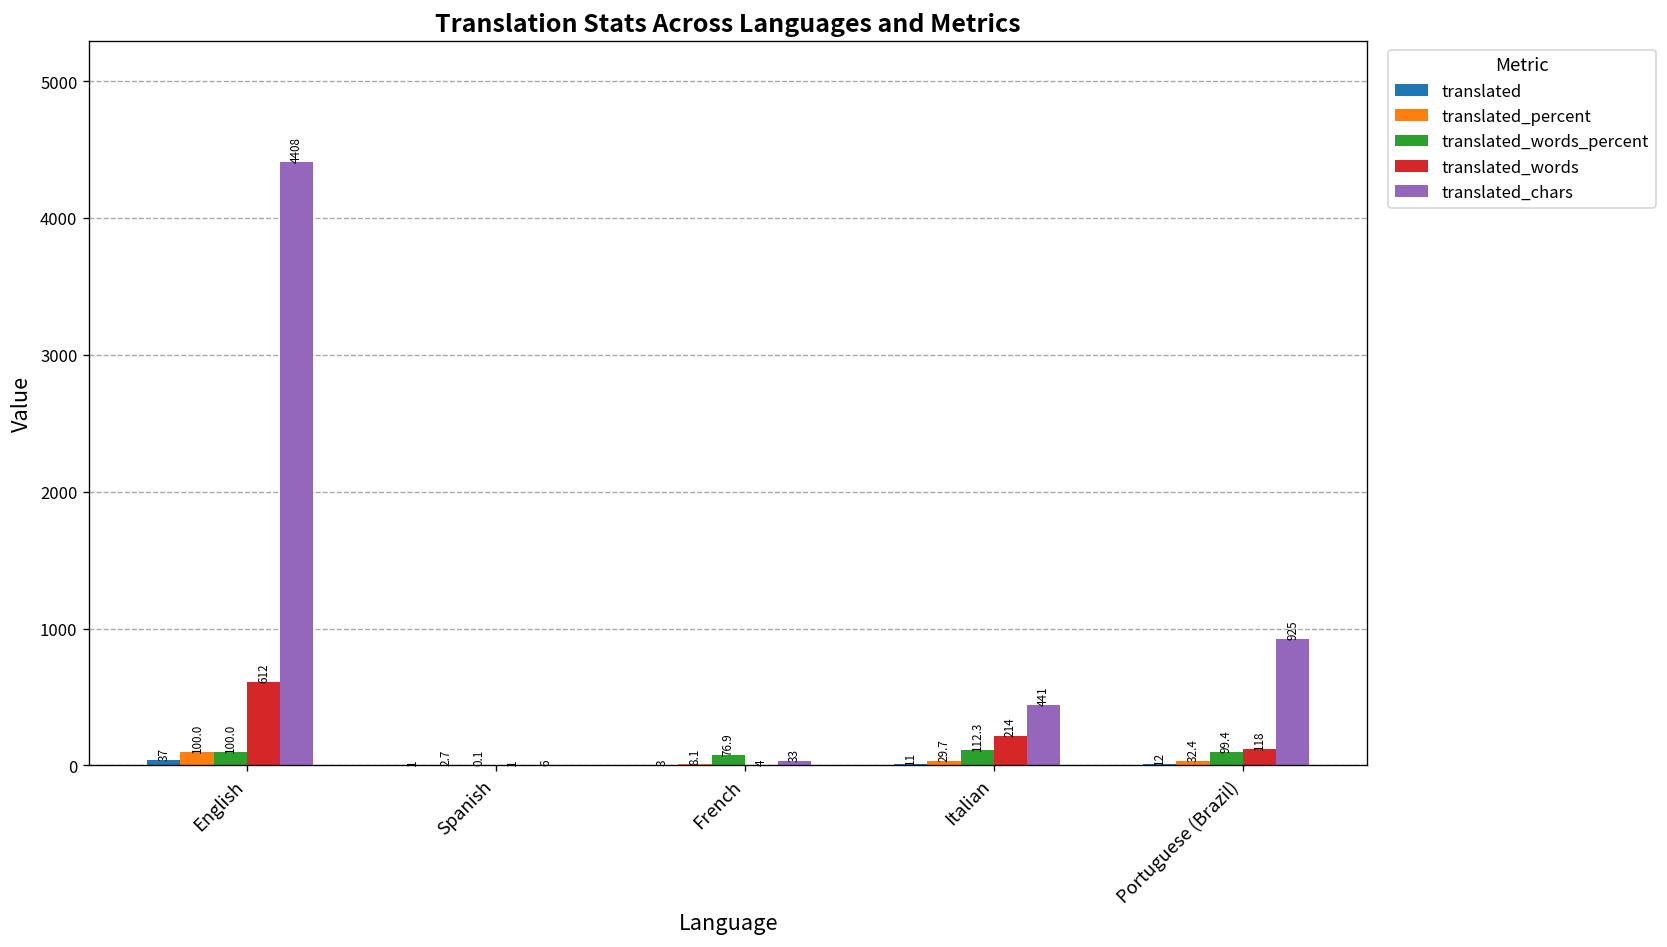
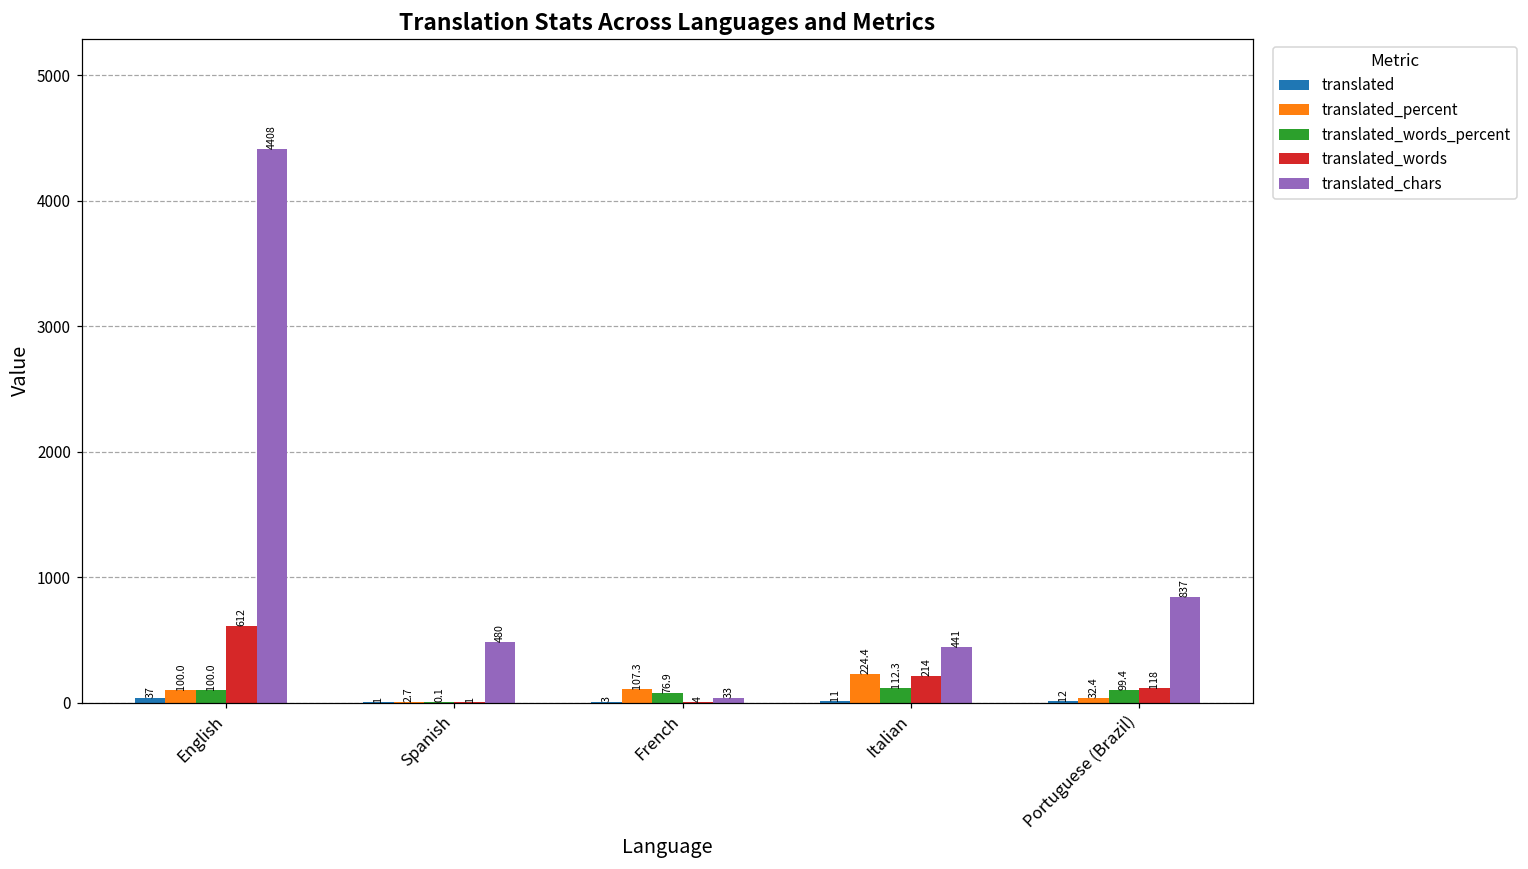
  {
    "translated": {
      "English": 37,
      "Spanish": 1,
      "French": 3,
      "Italian": 11,
      "Portuguese (Brazil)": 12
    },
    "translated_percent": {
      "English": 100.0,
      "Spanish": 2.7,
-     "French": 8.1,
-     "Italian": 29.7,
+     "French": 107.3,
+     "Italian": 224.4,
      "Portuguese (Brazil)": 32.4
    },
    "translated_words_percent": {
      "English": 100.0,
      "Spanish": 0.1,
      "French": 76.9,
      "Italian": 112.3,
      "Portuguese (Brazil)": 99.4
    },
    "translated_words": {
      "English": 612,
      "Spanish": 1,
      "French": 4,
      "Italian": 214,
      "Portuguese (Brazil)": 118
    },
    "translated_chars": {
      "English": 4408,
-     "Spanish": 6,
+     "Spanish": 480,
      "French": 33,
      "Italian": 441,
-     "Portuguese (Brazil)": 925
+     "Portuguese (Brazil)": 837
    }
  }
